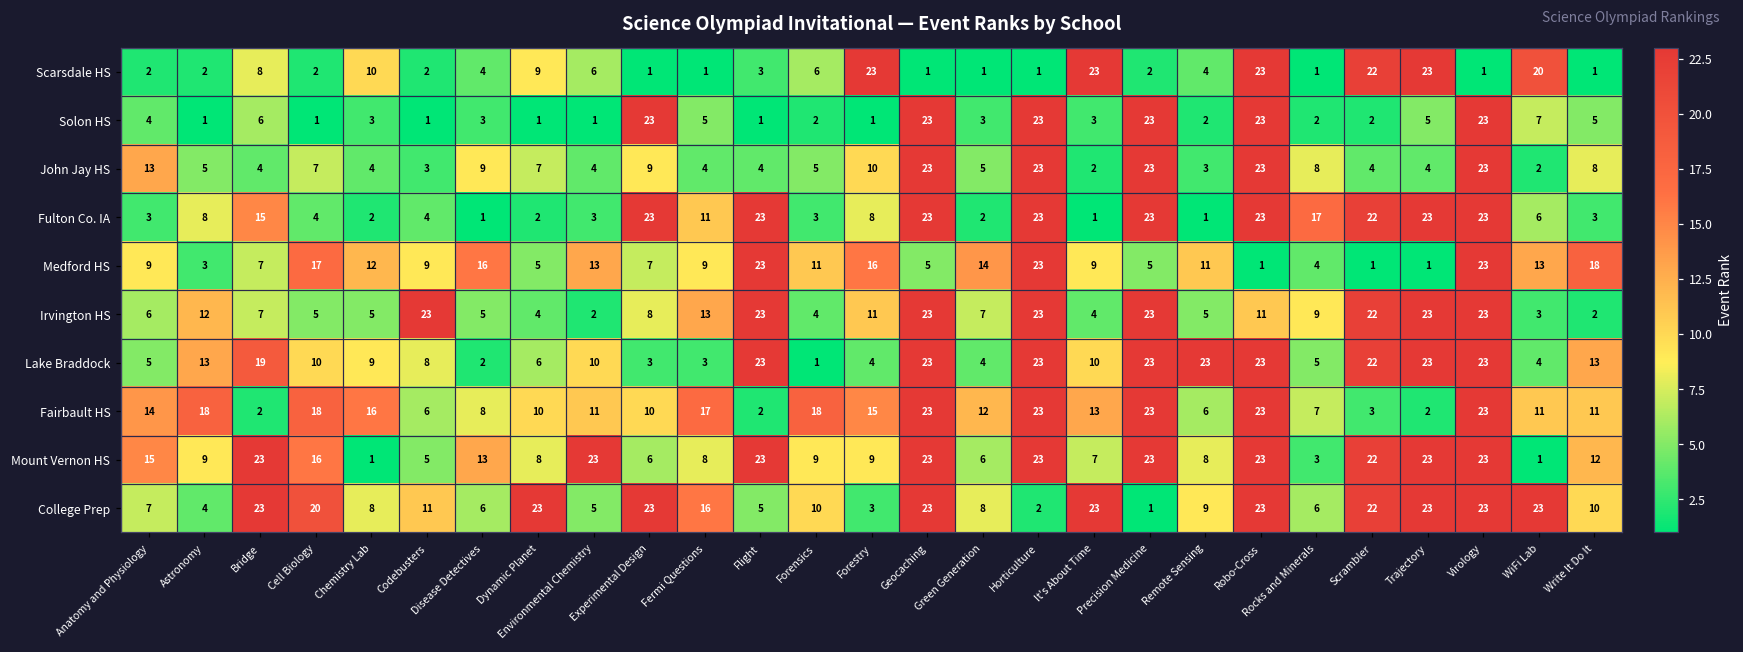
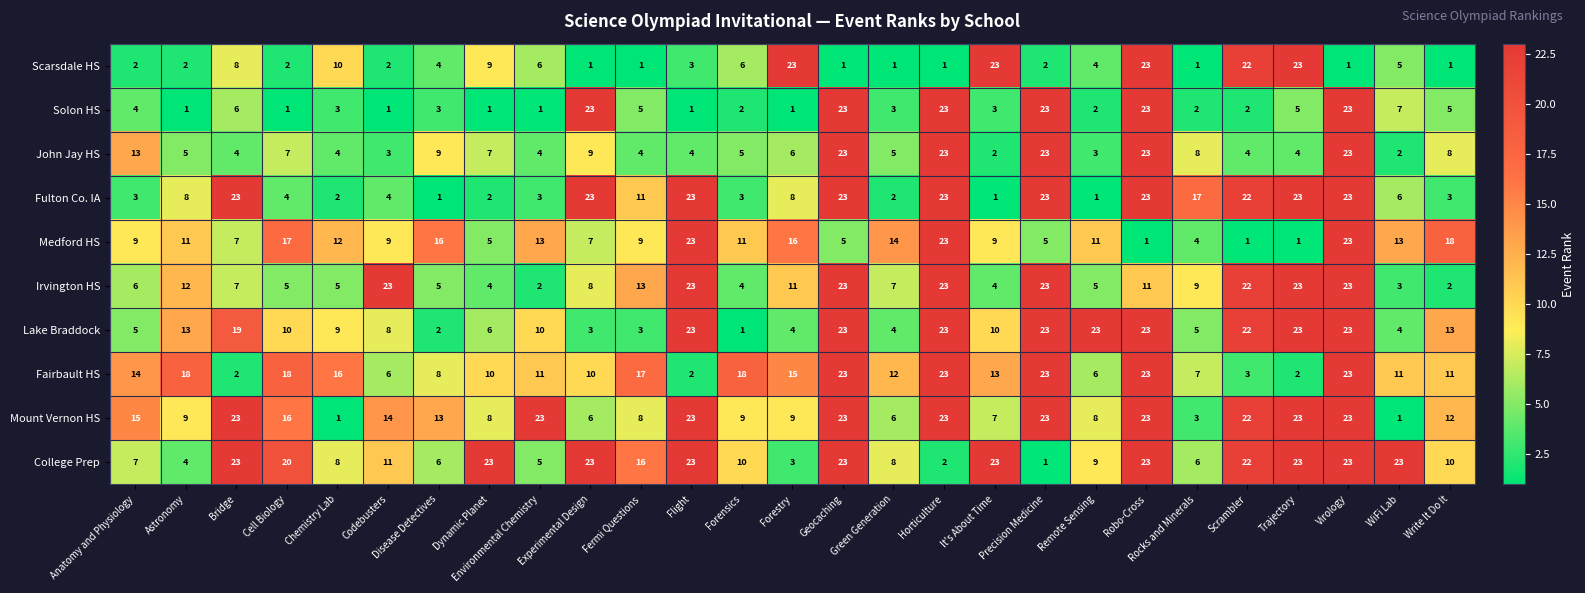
  {
    "Scarsdale HS": {
      "Anatomy and Physiology": 2,
      "Astronomy": 2,
      "Bridge": 8,
      "Cell Biology": 2,
      "Chemistry Lab": 10,
      "Codebusters": 2,
      "Disease Detectives": 4,
      "Dynamic Planet": 9,
      "Environmental Chemistry": 6,
      "Experimental Design": 1,
      "Fermi Questions": 1,
      "Flight": 3,
      "Forensics": 6,
      "Forestry": 23,
      "Geocaching": 1,
      "Green Generation": 1,
      "Horticulture": 1,
      "It's About Time": 23,
      "Precision Medicine": 2,
      "Remote Sensing": 4,
      "Robo-Cross": 23,
      "Rocks and Minerals": 1,
      "Scrambler": 22,
      "Trajectory": 23,
      "Virology": 1,
-     "WiFi Lab": 20,
+     "WiFi Lab": 5,
      "Write It Do It": 1
    },
    "John Jay HS": {
      "Anatomy and Physiology": 13,
      "Astronomy": 5,
      "Bridge": 4,
      "Cell Biology": 7,
      "Chemistry Lab": 4,
      "Codebusters": 3,
      "Disease Detectives": 9,
      "Dynamic Planet": 7,
      "Environmental Chemistry": 4,
      "Experimental Design": 9,
      "Fermi Questions": 4,
      "Flight": 4,
      "Forensics": 5,
-     "Forestry": 10,
+     "Forestry": 6,
      "Geocaching": 23,
      "Green Generation": 5,
      "Horticulture": 23,
      "It's About Time": 2,
      "Precision Medicine": 23,
      "Remote Sensing": 3,
      "Robo-Cross": 23,
      "Rocks and Minerals": 8,
      "Scrambler": 4,
      "Trajectory": 4,
      "Virology": 23,
      "WiFi Lab": 2,
      "Write It Do It": 8
    },
    "Fulton Co. IA": {
      "Anatomy and Physiology": 3,
      "Astronomy": 8,
-     "Bridge": 15,
+     "Bridge": 23,
      "Cell Biology": 4,
      "Chemistry Lab": 2,
      "Codebusters": 4,
      "Disease Detectives": 1,
      "Dynamic Planet": 2,
      "Environmental Chemistry": 3,
      "Experimental Design": 23,
      "Fermi Questions": 11,
      "Flight": 23,
      "Forensics": 3,
      "Forestry": 8,
      "Geocaching": 23,
      "Green Generation": 2,
      "Horticulture": 23,
      "It's About Time": 1,
      "Precision Medicine": 23,
      "Remote Sensing": 1,
      "Robo-Cross": 23,
      "Rocks and Minerals": 17,
      "Scrambler": 22,
      "Trajectory": 23,
      "Virology": 23,
      "WiFi Lab": 6,
      "Write It Do It": 3
    },
    "Medford HS": {
      "Anatomy and Physiology": 9,
-     "Astronomy": 3,
+     "Astronomy": 11,
      "Bridge": 7,
      "Cell Biology": 17,
      "Chemistry Lab": 12,
      "Codebusters": 9,
      "Disease Detectives": 16,
      "Dynamic Planet": 5,
      "Environmental Chemistry": 13,
      "Experimental Design": 7,
      "Fermi Questions": 9,
      "Flight": 23,
      "Forensics": 11,
      "Forestry": 16,
      "Geocaching": 5,
      "Green Generation": 14,
      "Horticulture": 23,
      "It's About Time": 9,
      "Precision Medicine": 5,
      "Remote Sensing": 11,
      "Robo-Cross": 1,
      "Rocks and Minerals": 4,
      "Scrambler": 1,
      "Trajectory": 1,
      "Virology": 23,
      "WiFi Lab": 13,
      "Write It Do It": 18
    },
    "Mount Vernon HS": {
      "Anatomy and Physiology": 15,
      "Astronomy": 9,
      "Bridge": 23,
      "Cell Biology": 16,
      "Chemistry Lab": 1,
-     "Codebusters": 5,
+     "Codebusters": 14,
      "Disease Detectives": 13,
      "Dynamic Planet": 8,
      "Environmental Chemistry": 23,
      "Experimental Design": 6,
      "Fermi Questions": 8,
      "Flight": 23,
      "Forensics": 9,
      "Forestry": 9,
      "Geocaching": 23,
      "Green Generation": 6,
      "Horticulture": 23,
      "It's About Time": 7,
      "Precision Medicine": 23,
      "Remote Sensing": 8,
      "Robo-Cross": 23,
      "Rocks and Minerals": 3,
      "Scrambler": 22,
      "Trajectory": 23,
      "Virology": 23,
      "WiFi Lab": 1,
      "Write It Do It": 12
    },
    "College Prep": {
      "Anatomy and Physiology": 7,
      "Astronomy": 4,
      "Bridge": 23,
      "Cell Biology": 20,
      "Chemistry Lab": 8,
      "Codebusters": 11,
      "Disease Detectives": 6,
      "Dynamic Planet": 23,
      "Environmental Chemistry": 5,
      "Experimental Design": 23,
      "Fermi Questions": 16,
-     "Flight": 5,
+     "Flight": 23,
      "Forensics": 10,
      "Forestry": 3,
      "Geocaching": 23,
      "Green Generation": 8,
      "Horticulture": 2,
      "It's About Time": 23,
      "Precision Medicine": 1,
      "Remote Sensing": 9,
      "Robo-Cross": 23,
      "Rocks and Minerals": 6,
      "Scrambler": 22,
      "Trajectory": 23,
      "Virology": 23,
      "WiFi Lab": 23,
      "Write It Do It": 10
    }
  }
